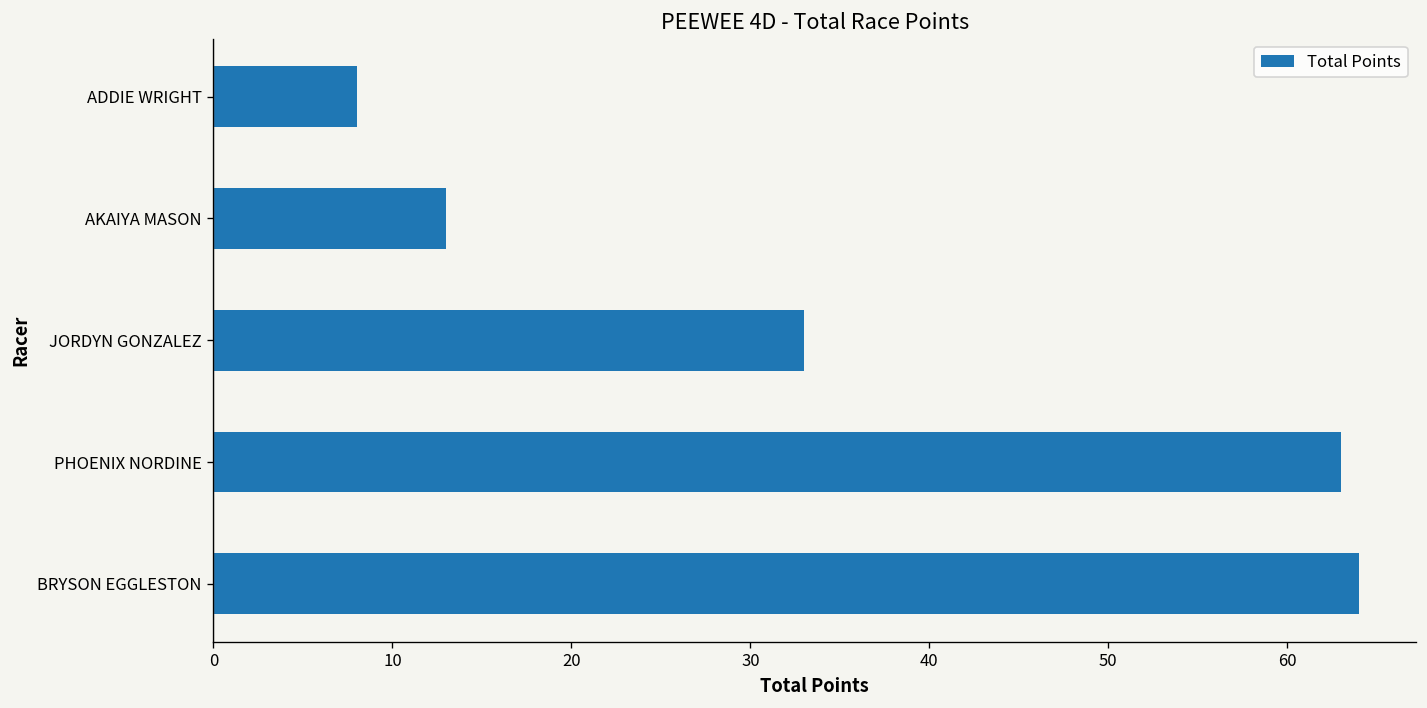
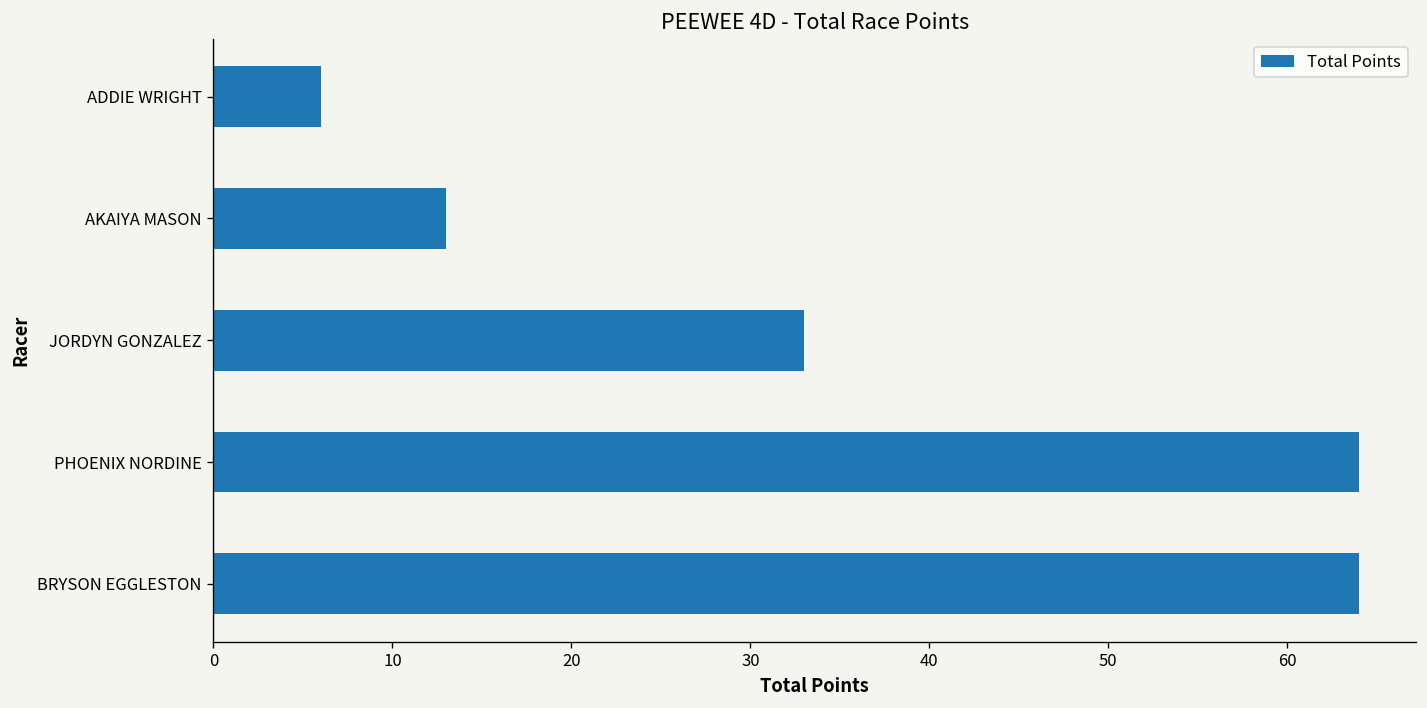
  {
-   "ADDIE WRIGHT": 8,
+   "ADDIE WRIGHT": 6,
    "AKAIYA MASON": 13,
    "JORDYN GONZALEZ": 33,
-   "PHOENIX NORDINE": 63,
+   "PHOENIX NORDINE": 64,
    "BRYSON EGGLESTON": 64
  }
